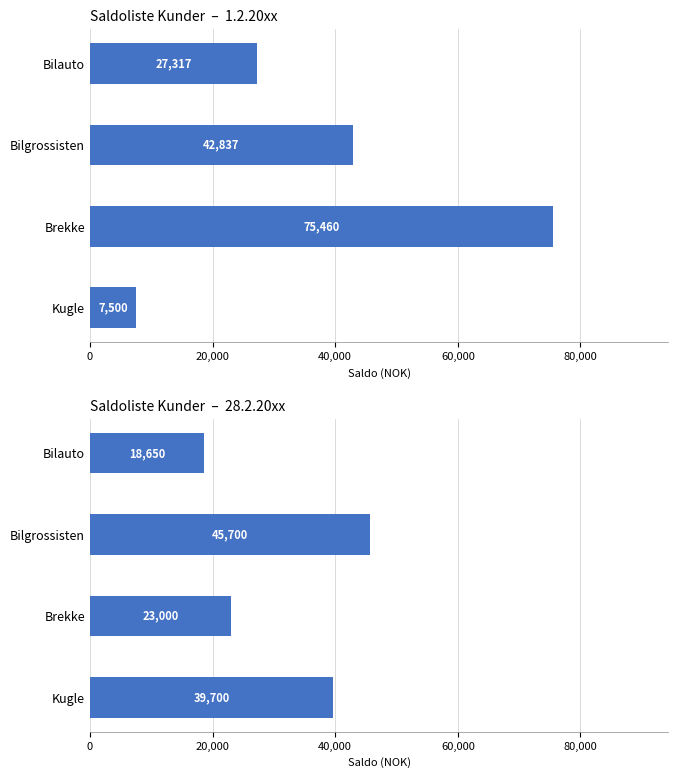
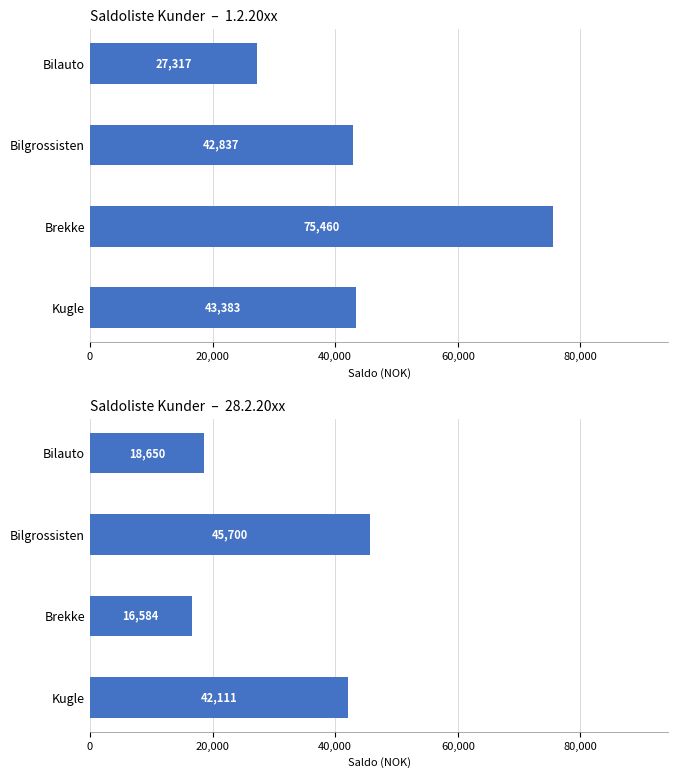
  {
    "Saldoliste Kunder – 1.2.20xx": {
      "Bilauto": "27,317",
      "Bilgrossisten": "42,837",
      "Brekke": "75,460",
-     "Kugle": "7,500"
+     "Kugle": "43,383"
    },
    "Saldoliste Kunder – 28.2.20xx": {
      "Bilauto": "18,650",
      "Bilgrossisten": "45,700",
-     "Brekke": "23,000",
-     "Kugle": "39,700"
+     "Brekke": "16,584",
+     "Kugle": "42,111"
    }
  }
